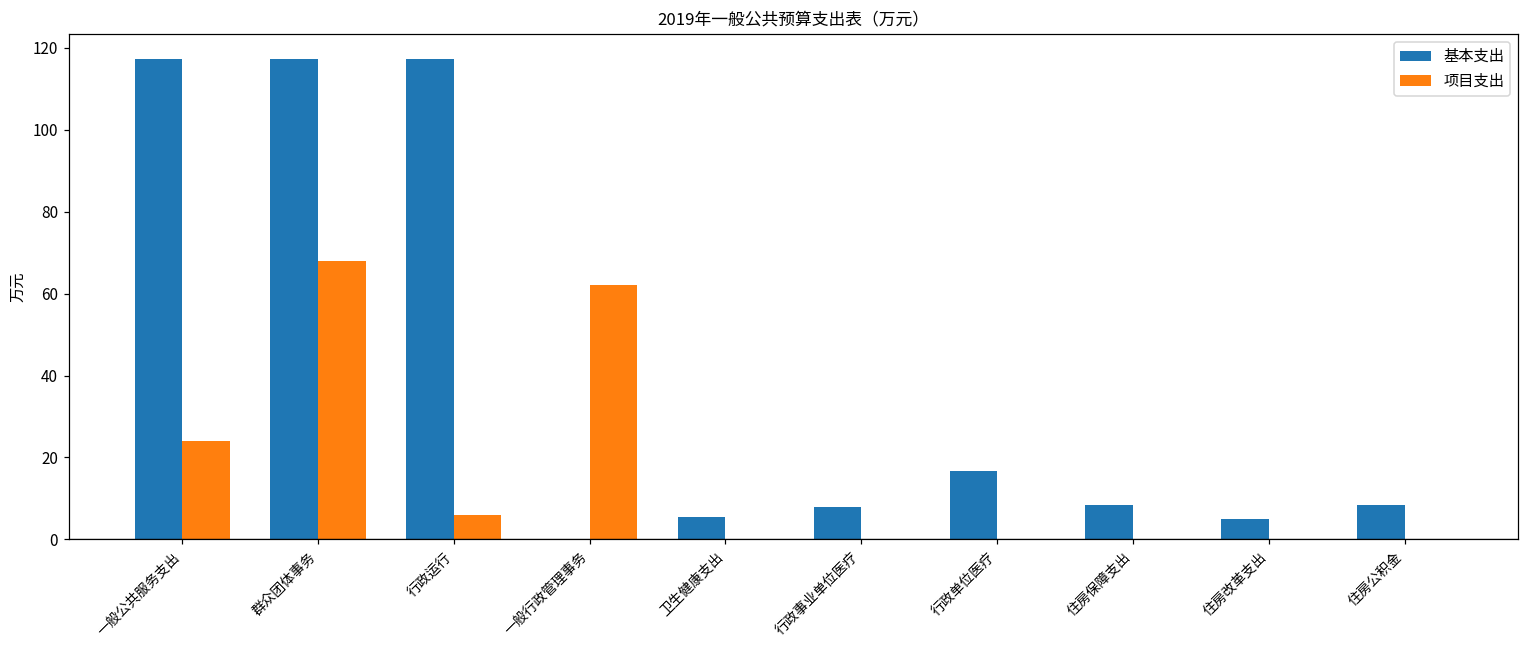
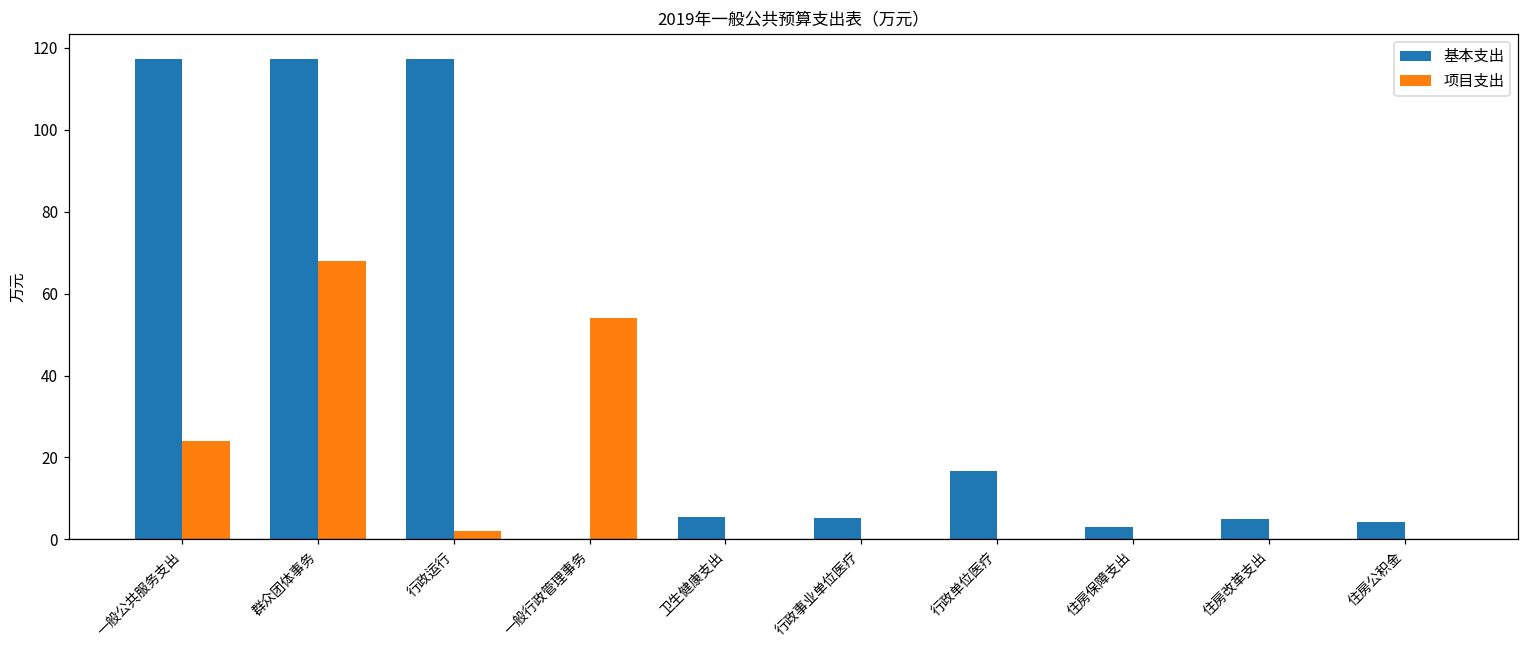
  {
    "基本支出": {
      "一般公共服务支出": 117,
      "群众团体事务": 117,
      "行政运行": 117,
      "一般行政管理事务": 0,
      "卫生健康支出": 5,
-     "行政事业单位医疗": 8,
+     "行政事业单位医疗": 5,
      "行政单位医疗": 17,
-     "住房保障支出": 8,
+     "住房保障支出": 3,
      "住房改革支出": 5,
-     "住房公积金": 8
+     "住房公积金": 4
    },
    "项目支出": {
      "一般公共服务支出": 24,
      "群众团体事务": 68,
-     "行政运行": 6,
-     "一般行政管理事务": 62,
+     "行政运行": 2,
+     "一般行政管理事务": 54,
      "卫生健康支出": 0,
      "行政事业单位医疗": 0,
      "行政单位医疗": 0,
      "住房保障支出": 0,
      "住房改革支出": 0,
      "住房公积金": 0
    }
  }
